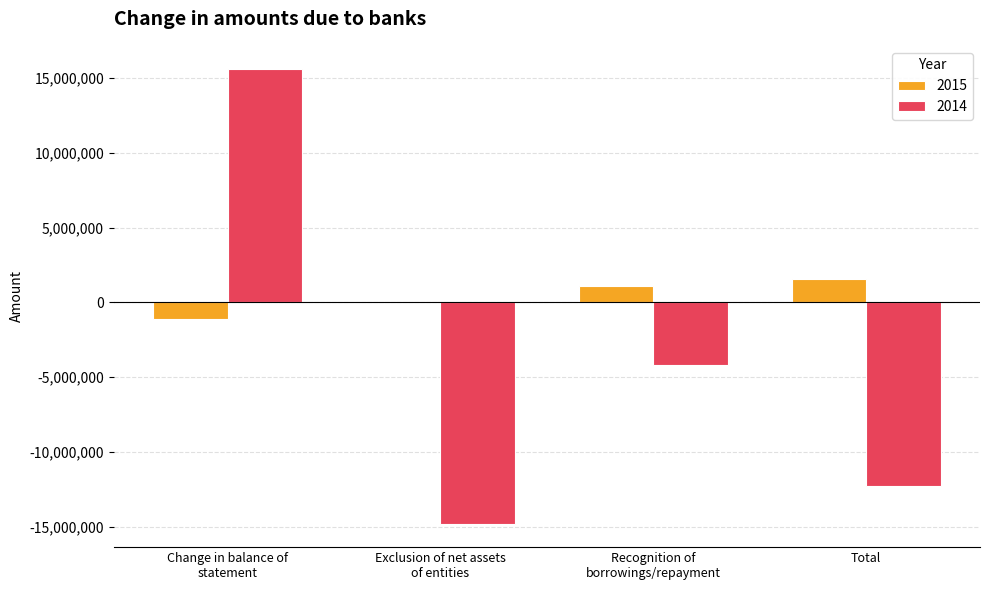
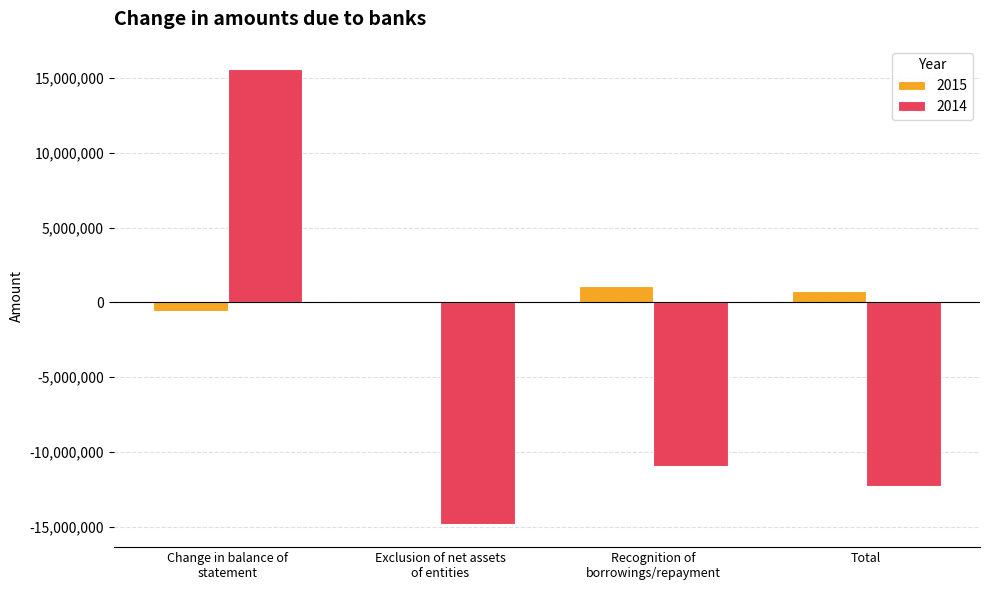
  {
    "2015": {
-     "Change in balance of statement": "-1,100,000",
+     "Change in balance of statement": "-600,000",
      "Exclusion of net assets of entities": "0",
      "Recognition of borrowings/repayment": "1,100,000",
-     "Total": "1,600,000"
+     "Total": "800,000"
    },
    "2014": {
      "Change in balance of statement": "15,600,000",
      "Exclusion of net assets of entities": "-14,800,000",
-     "Recognition of borrowings/repayment": "-4,200,000",
+     "Recognition of borrowings/repayment": "-10,900,000",
      "Total": "-12,300,000"
    }
  }
